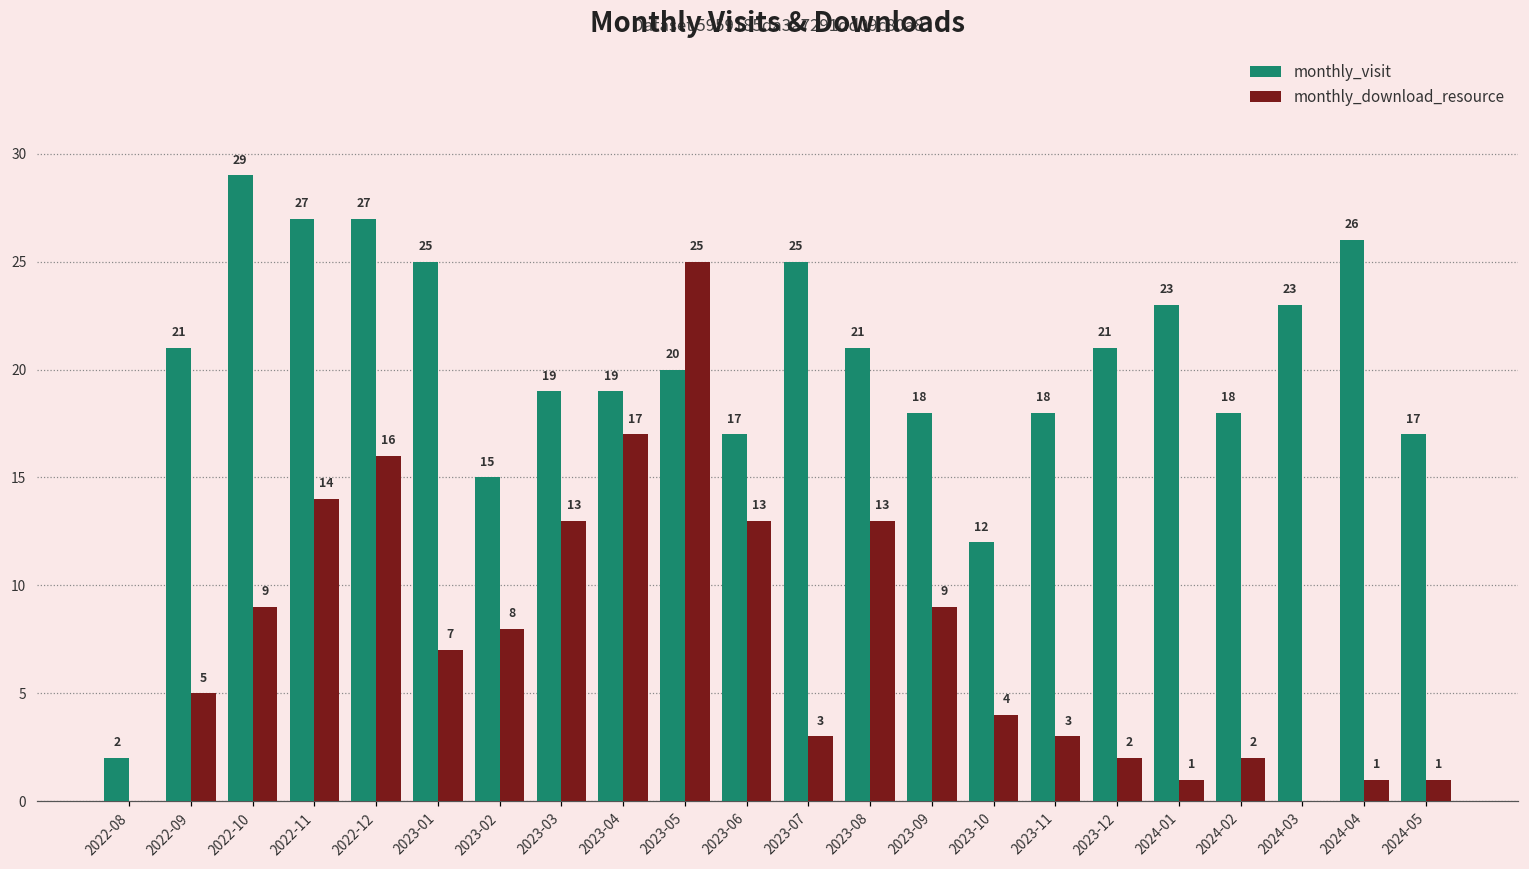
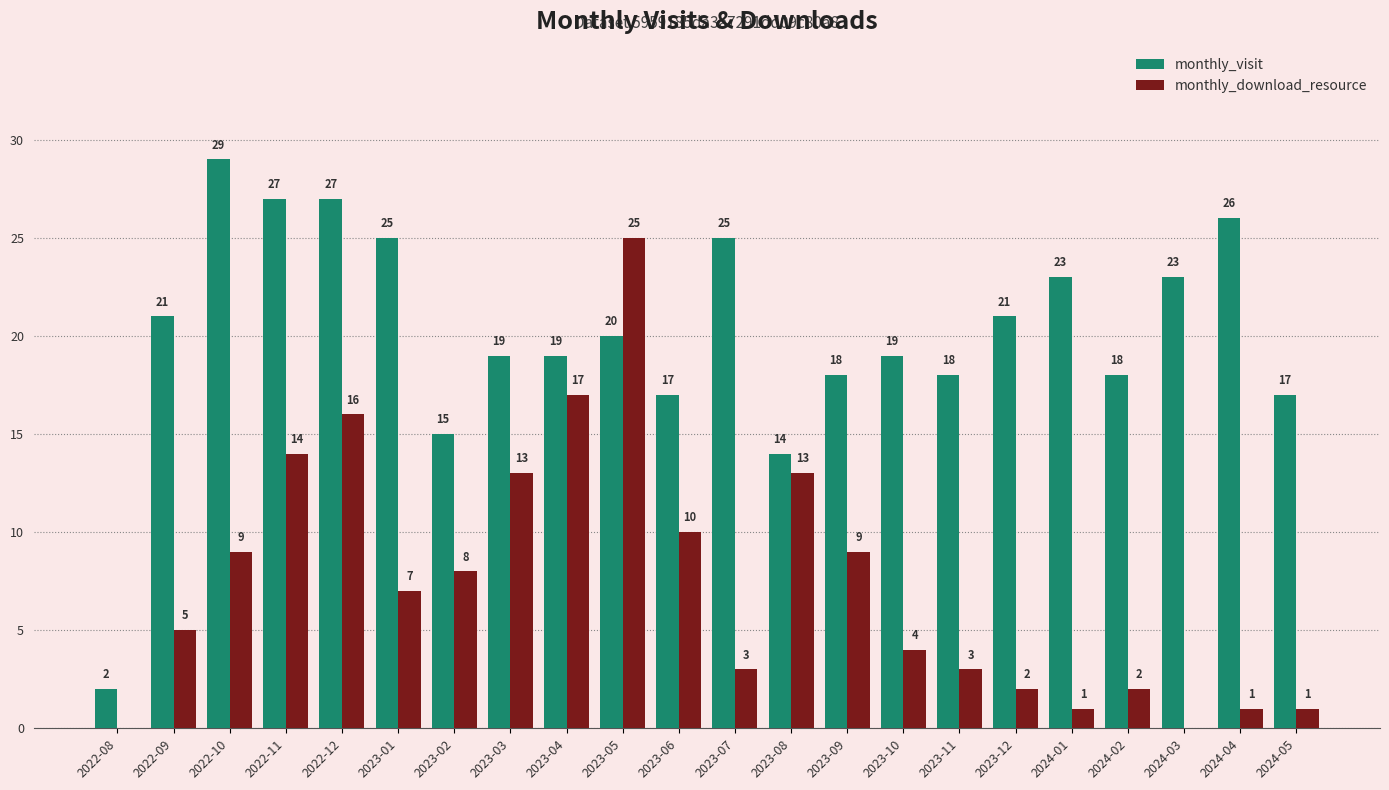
  {
    "monthly_visit": {
      "2022-08": 2,
      "2022-09": 21,
      "2022-10": 29,
      "2022-11": 27,
      "2022-12": 27,
      "2023-01": 25,
      "2023-02": 15,
      "2023-03": 19,
      "2023-04": 19,
      "2023-05": 20,
      "2023-06": 17,
      "2023-07": 25,
-     "2023-08": 21,
+     "2023-08": 14,
      "2023-09": 18,
-     "2023-10": 12,
+     "2023-10": 19,
      "2023-11": 18,
      "2023-12": 21,
      "2024-01": 23,
      "2024-02": 18,
      "2024-03": 23,
      "2024-04": 26,
      "2024-05": 17
    },
    "monthly_download_resource": {
      "2022-09": 5,
      "2022-10": 9,
      "2022-11": 14,
      "2022-12": 16,
      "2023-01": 7,
      "2023-02": 8,
      "2023-03": 13,
      "2023-04": 17,
      "2023-05": 25,
-     "2023-06": 13,
+     "2023-06": 10,
      "2023-07": 3,
      "2023-08": 13,
      "2023-09": 9,
      "2023-10": 4,
      "2023-11": 3,
      "2023-12": 2,
      "2024-01": 1,
      "2024-02": 2,
      "2024-04": 1,
      "2024-05": 1
    }
  }
